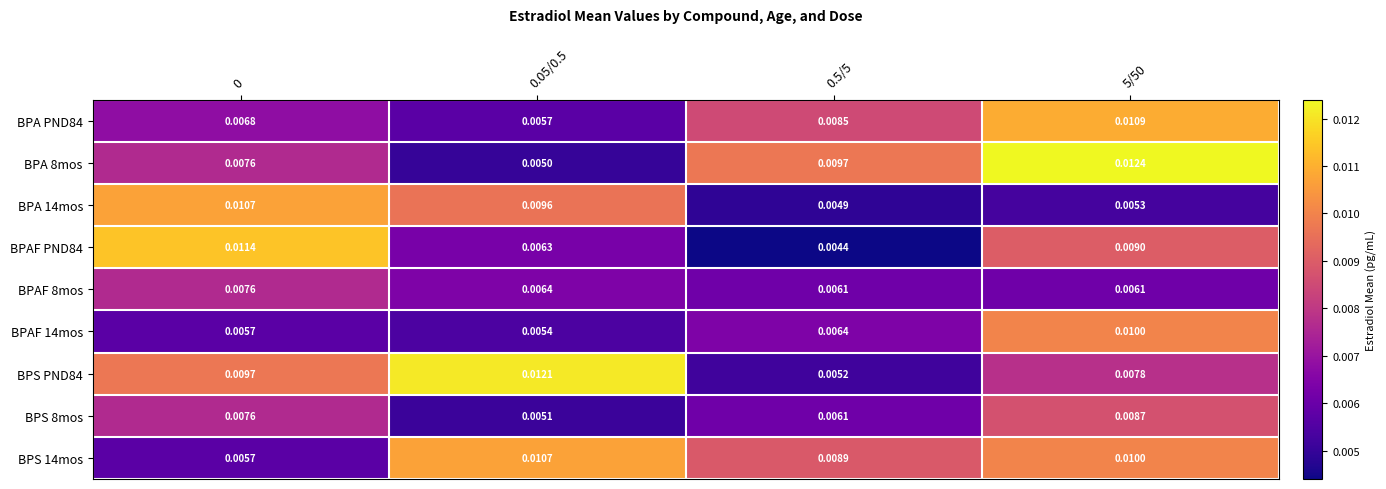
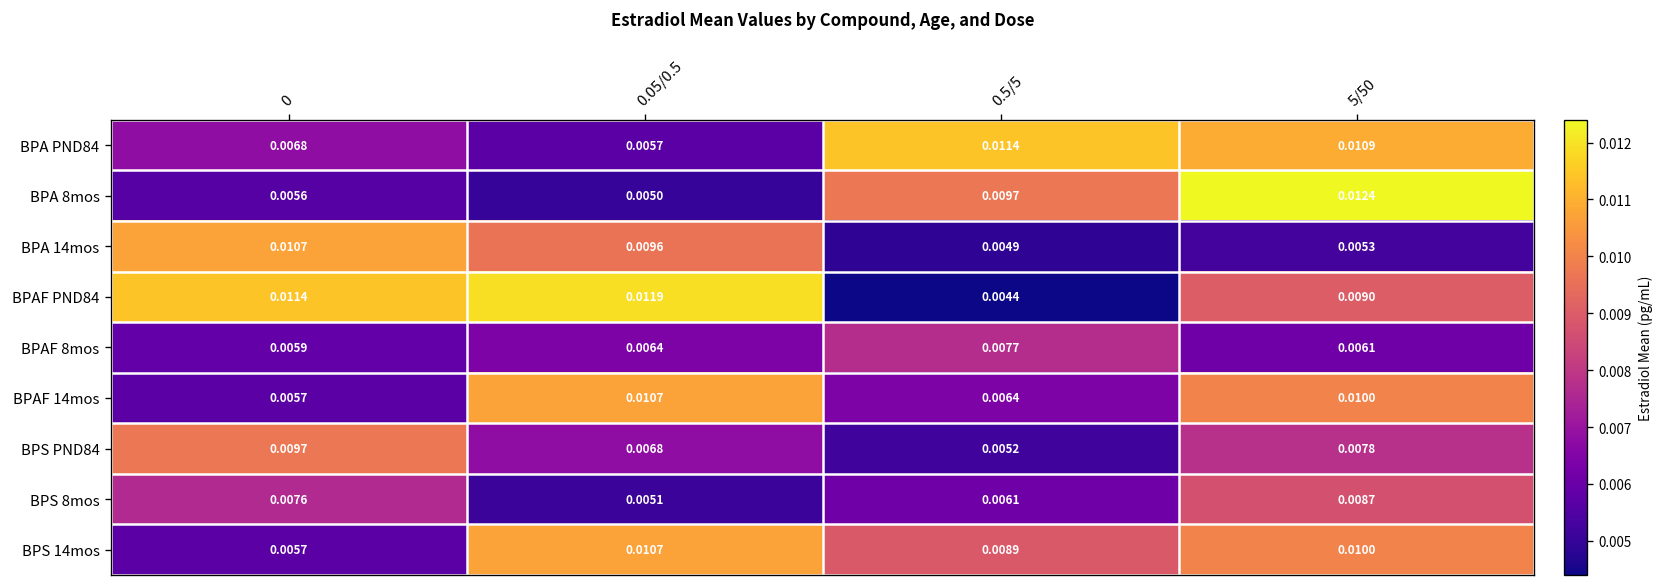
  {
    "BPA PND84": {
      "0": 0.0068,
      "0.05/0.5": 0.0057,
-     "0.5/5": 0.0085,
+     "0.5/5": 0.0114,
      "5/50": 0.0109
    },
    "BPA 8mos": {
-     "0": 0.0076,
+     "0": 0.0056,
      "0.05/0.5": 0.0050,
      "0.5/5": 0.0097,
      "5/50": 0.0124
    },
    "BPA 14mos": {
      "0": 0.0107,
      "0.05/0.5": 0.0096,
      "0.5/5": 0.0049,
      "5/50": 0.0053
    },
    "BPAF PND84": {
      "0": 0.0114,
-     "0.05/0.5": 0.0063,
+     "0.05/0.5": 0.0119,
      "0.5/5": 0.0044,
      "5/50": 0.0090
    },
    "BPAF 8mos": {
-     "0": 0.0076,
+     "0": 0.0059,
      "0.05/0.5": 0.0064,
-     "0.5/5": 0.0061,
+     "0.5/5": 0.0077,
      "5/50": 0.0061
    },
    "BPAF 14mos": {
      "0": 0.0057,
-     "0.05/0.5": 0.0054,
+     "0.05/0.5": 0.0107,
      "0.5/5": 0.0064,
      "5/50": 0.0100
    },
    "BPS PND84": {
      "0": 0.0097,
-     "0.05/0.5": 0.0121,
+     "0.05/0.5": 0.0068,
      "0.5/5": 0.0052,
      "5/50": 0.0078
    },
    "BPS 8mos": {
      "0": 0.0076,
      "0.05/0.5": 0.0051,
      "0.5/5": 0.0061,
      "5/50": 0.0087
    },
    "BPS 14mos": {
      "0": 0.0057,
      "0.05/0.5": 0.0107,
      "0.5/5": 0.0089,
      "5/50": 0.0100
    }
  }
